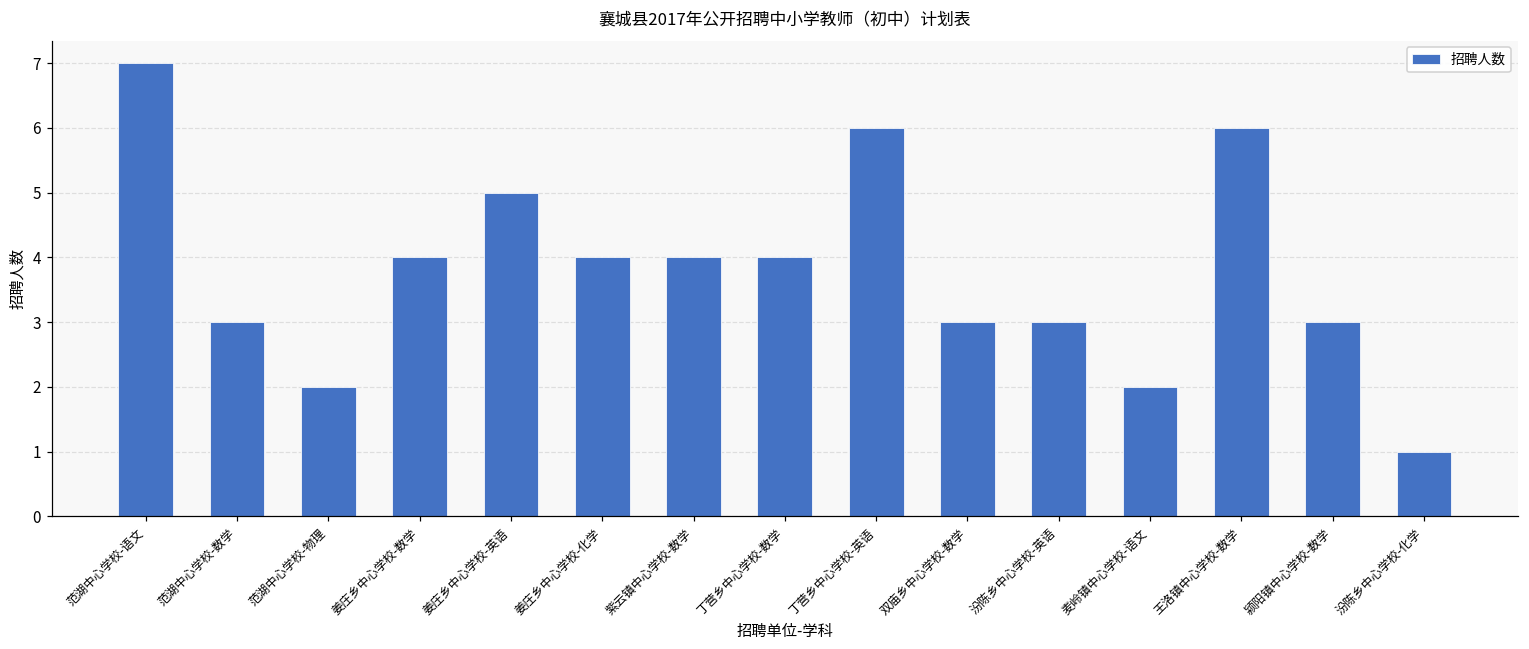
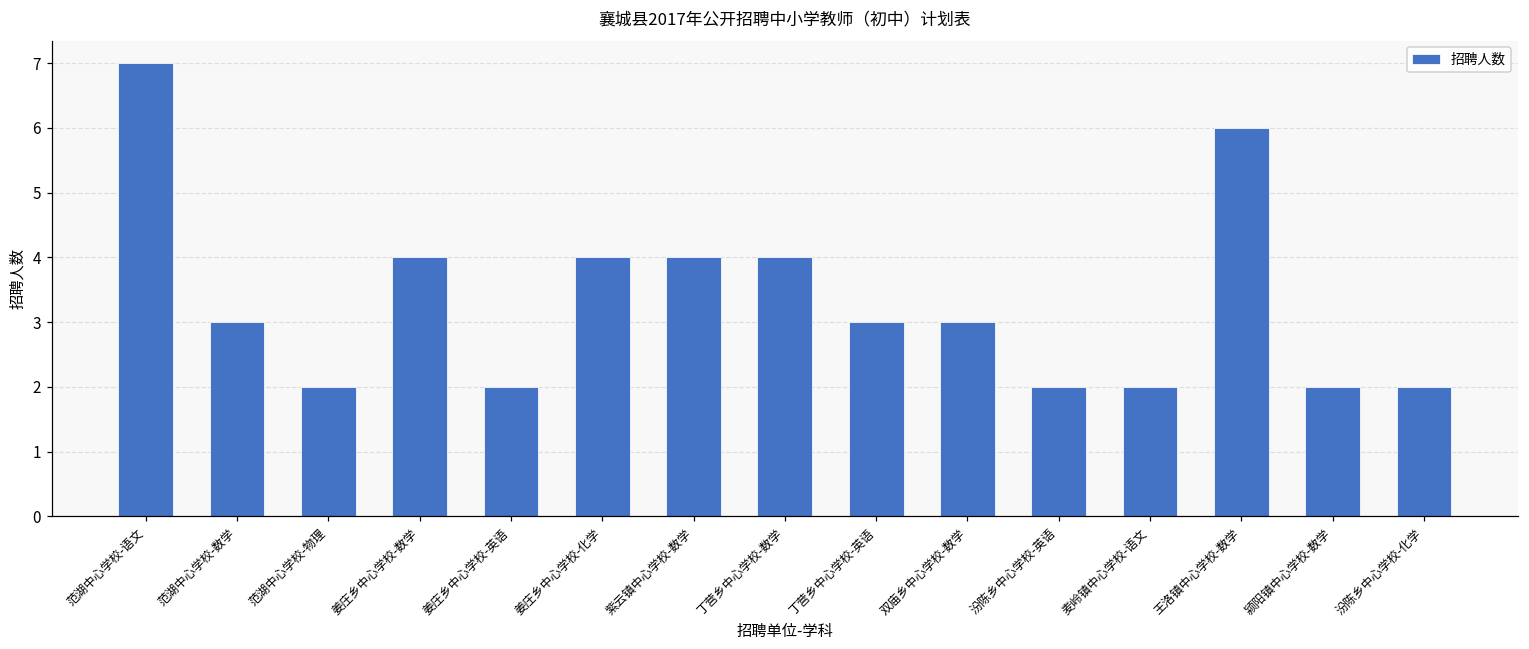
  {
    "范湖中心学校-语文": 7,
    "范湖中心学校-数学": 3,
    "范湖中心学校-物理": 2,
    "姜庄乡中心学校-数学": 4,
-   "姜庄乡中心学校-英语": 5,
+   "姜庄乡中心学校-英语": 2,
    "姜庄乡中心学校-化学": 4,
    "紫云镇中心学校-数学": 4,
    "丁营乡中心学校-数学": 4,
-   "丁营乡中心学校-英语": 6,
+   "丁营乡中心学校-英语": 3,
    "双庙乡中心学校-数学": 3,
-   "汾陈乡中心学校-英语": 3,
+   "汾陈乡中心学校-英语": 2,
    "麦岭镇中心学校-语文": 2,
    "王洛镇中心学校-数学": 6,
-   "颍阳镇中心学校-数学": 3,
-   "汾陈乡中心学校-化学": 1
+   "颍阳镇中心学校-数学": 2,
+   "汾陈乡中心学校-化学": 2
  }
